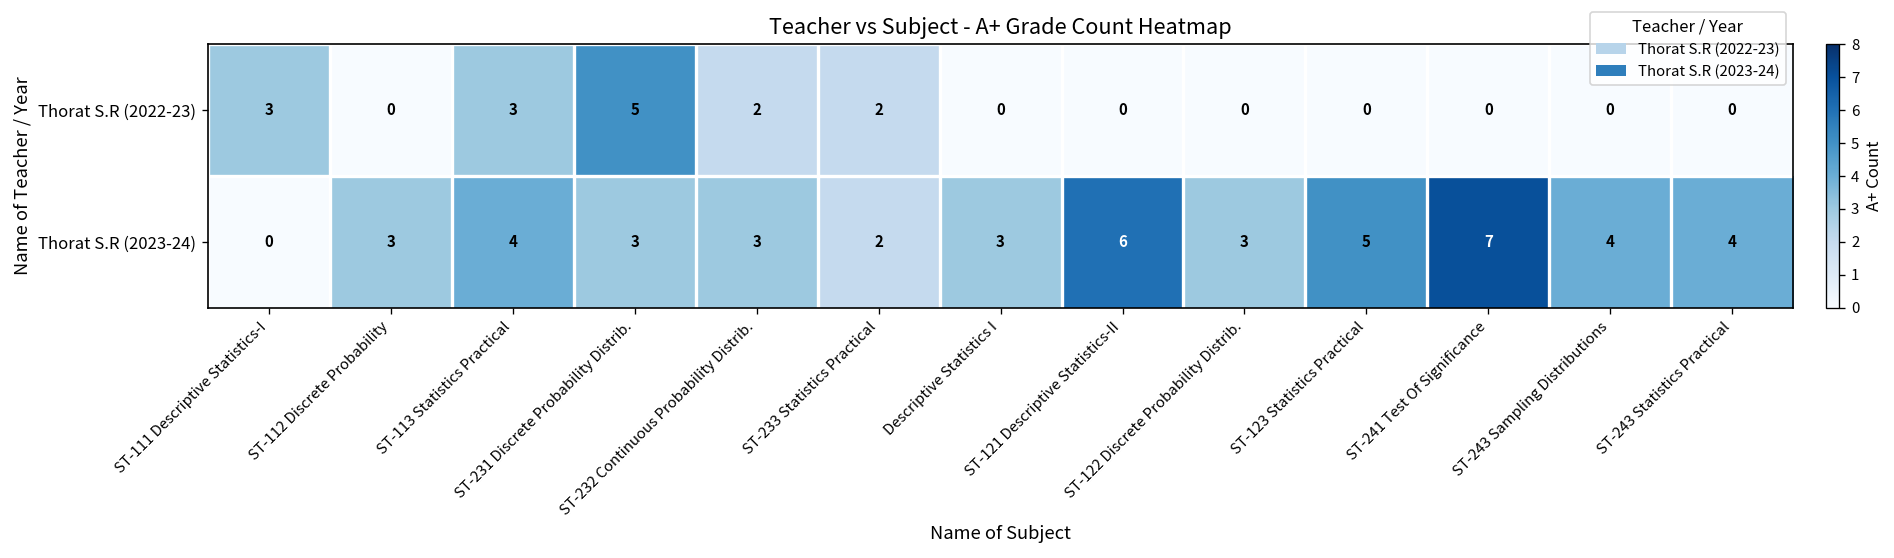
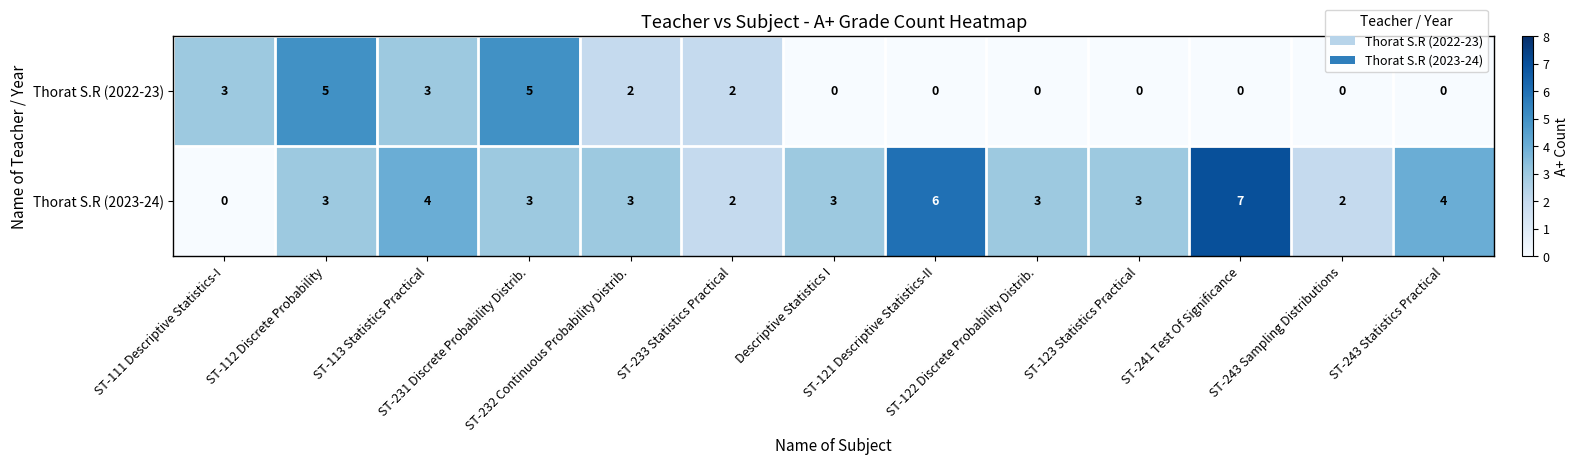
  {
    "Thorat S.R (2022-23)": {
      "ST-111 Descriptive Statistics-I": 3,
-     "ST-112 Discrete Probability": 0,
+     "ST-112 Discrete Probability": 5,
      "ST-113 Statistics Practical": 3,
      "ST-231 Discrete Probability Distrib.": 5,
      "ST-232 Continuous Probability Distrib.": 2,
      "ST-233 Statistics Practical": 2,
      "Descriptive Statistics I": 0,
      "ST-121 Descriptive Statistics-II": 0,
      "ST-122 Discrete Probability Distrib.": 0,
      "ST-123 Statistics Practical": 0,
      "ST-241 Test Of Significance": 0,
      "ST-243 Sampling Distributions": 0,
      "ST-243 Statistics Practical": 0
    },
    "Thorat S.R (2023-24)": {
      "ST-111 Descriptive Statistics-I": 0,
      "ST-112 Discrete Probability": 3,
      "ST-113 Statistics Practical": 4,
      "ST-231 Discrete Probability Distrib.": 3,
      "ST-232 Continuous Probability Distrib.": 3,
      "ST-233 Statistics Practical": 2,
      "Descriptive Statistics I": 3,
      "ST-121 Descriptive Statistics-II": 6,
      "ST-122 Discrete Probability Distrib.": 3,
-     "ST-123 Statistics Practical": 5,
+     "ST-123 Statistics Practical": 3,
      "ST-241 Test Of Significance": 7,
-     "ST-243 Sampling Distributions": 4,
+     "ST-243 Sampling Distributions": 2,
      "ST-243 Statistics Practical": 4
    }
  }
